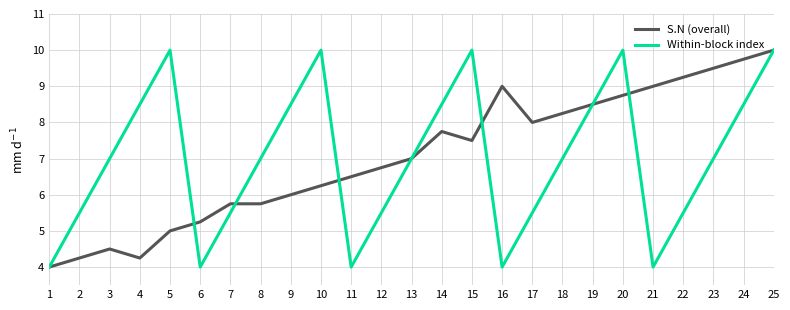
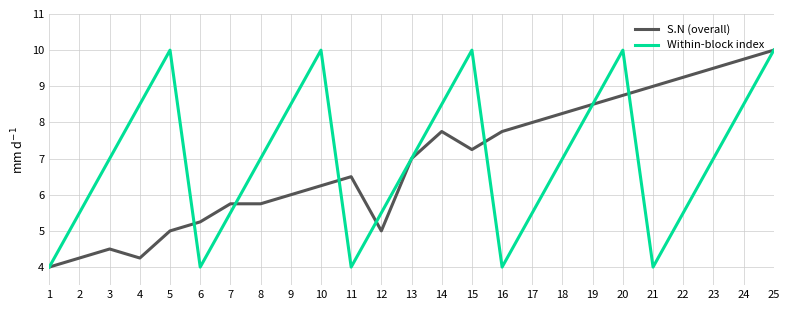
  {
    "S.N (overall)": {
      "2": 4.3,
      "3": 4.5,
      "4": 4.3,
      "5": 5.0,
      "6": 5.3,
      "7": 5.8,
      "8": 5.8,
      "9": 6.0,
      "10": 6.3,
      "11": 6.5,
-     "12": 6.8,
+     "12": 5.0,
      "14": 7.8,
-     "15": 7.5,
-     "16": 9.0,
+     "15": 7.3,
+     "16": 7.8,
      "17": 8.0,
      "18": 8.3,
      "20": 8.8,
      "21": 9.0,
      "22": 9.3,
      "23": 9.5,
      "24": 9.8
    },
    "Within-block index": {
      "2": 5.5,
      "3": 7.0,
      "4": 8.5,
      "5": 10.0,
      "6": 4.0,
      "7": 5.5,
      "8": 7.0,
      "9": 8.5,
      "10": 10.0,
      "11": 4.0,
      "12": 5.5,
      "14": 8.5,
      "15": 10.0,
      "16": 4.0,
      "17": 5.5,
      "18": 7.0,
      "20": 10.0,
      "21": 4.0,
      "22": 5.5,
      "23": 7.0,
      "24": 8.5
    }
  }
